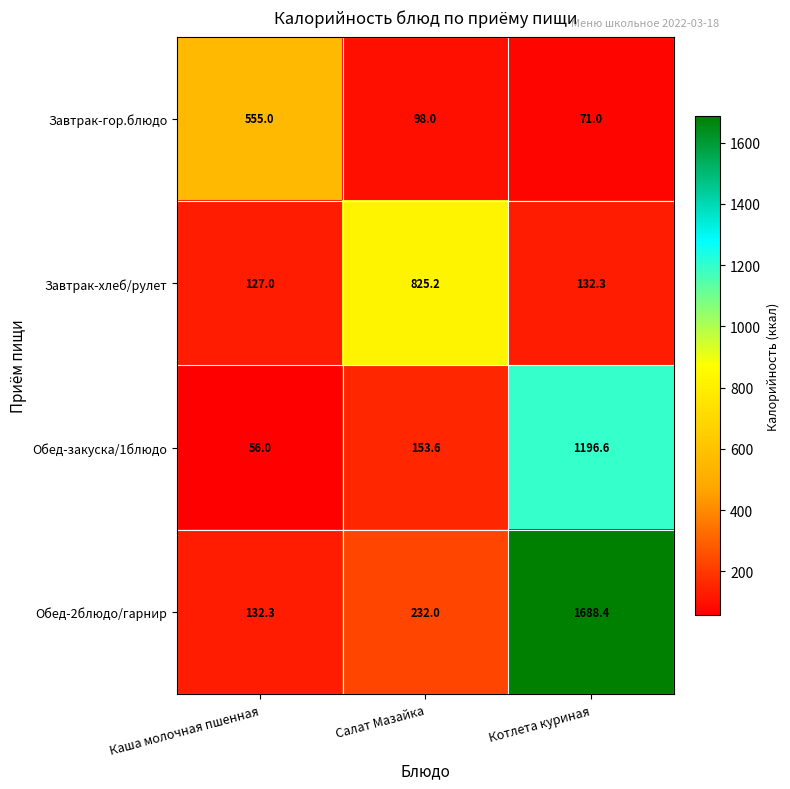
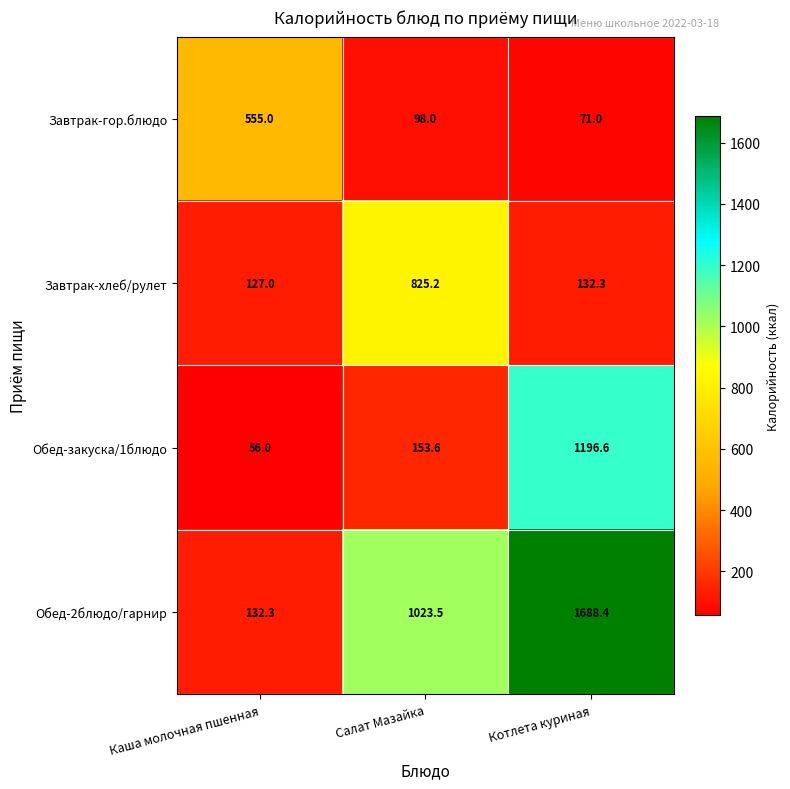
  {
    "Завтрак-гор.блюдо": {
      "Каша молочная пшенная": 555.0,
      "Салат Мазайка": 98.0,
      "Котлета куриная": 71.0
    },
    "Завтрак-хлеб/рулет": {
      "Каша молочная пшенная": 127.0,
      "Салат Мазайка": 825.2,
      "Котлета куриная": 132.3
    },
    "Обед-закуска/1блюдо": {
      "Каша молочная пшенная": 56.0,
      "Салат Мазайка": 153.6,
      "Котлета куриная": 1196.6
    },
    "Обед-2блюдо/гарнир": {
      "Каша молочная пшенная": 132.3,
-     "Салат Мазайка": 232.0,
+     "Салат Мазайка": 1023.5,
      "Котлета куриная": 1688.4
    }
  }
